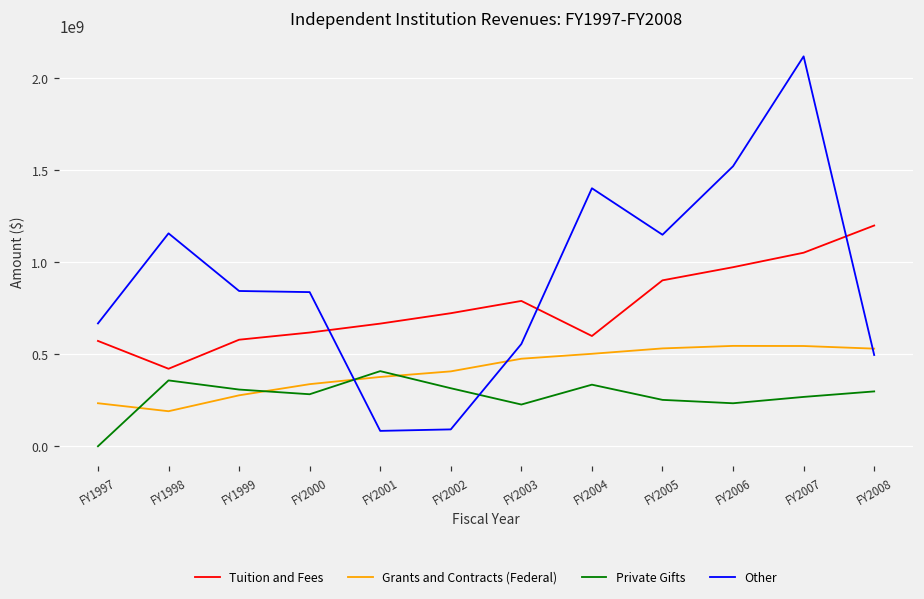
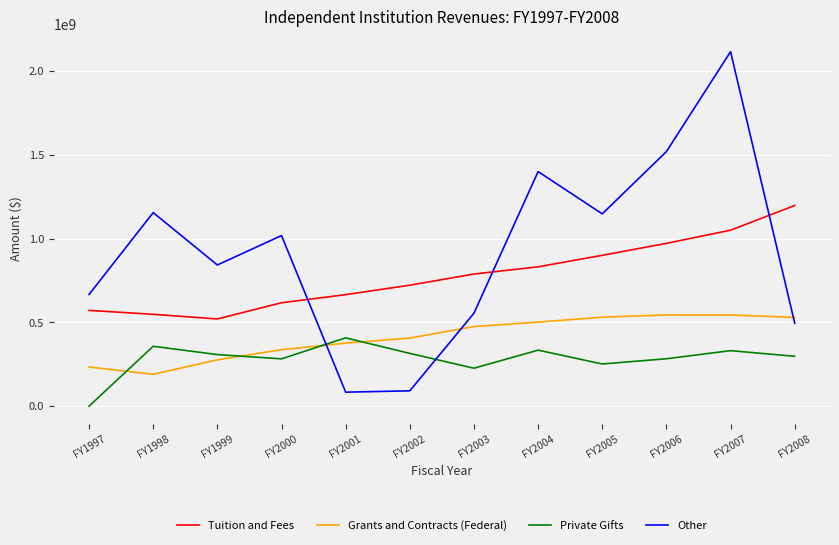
  {
    "Tuition and Fees": {
      "FY1997": 570000000,
-     "FY1998": 420000000,
-     "FY1999": 580000000,
+     "FY1998": 550000000,
+     "FY1999": 520000000,
      "FY2000": 620000000,
      "FY2001": 670000000,
      "FY2002": 720000000,
      "FY2003": 790000000,
-     "FY2004": 600000000,
+     "FY2004": 830000000,
      "FY2005": 900000000,
      "FY2006": 970000000,
      "FY2007": 1050000000,
      "FY2008": 1200000000
    },
    "Grants and Contracts (Federal)": {
      "FY1997": 230000000,
      "FY1998": 190000000,
      "FY1999": 280000000,
      "FY2000": 340000000,
      "FY2001": 380000000,
      "FY2002": 410000000,
      "FY2003": 480000000,
      "FY2004": 500000000,
      "FY2005": 530000000,
      "FY2006": 540000000,
      "FY2007": 540000000,
      "FY2008": 530000000
    },
    "Private Gifts": {
      "FY1997": 0,
      "FY1998": 360000000,
      "FY1999": 310000000,
      "FY2000": 280000000,
      "FY2001": 410000000,
      "FY2002": 310000000,
      "FY2003": 230000000,
      "FY2004": 330000000,
      "FY2005": 250000000,
-     "FY2006": 230000000,
-     "FY2007": 270000000,
+     "FY2006": 280000000,
+     "FY2007": 330000000,
      "FY2008": 300000000
    },
    "Other": {
      "FY1997": 670000000,
      "FY1998": 1160000000,
      "FY1999": 840000000,
-     "FY2000": 840000000,
+     "FY2000": 1020000000,
      "FY2001": 80000000,
      "FY2002": 90000000,
      "FY2003": 560000000,
      "FY2004": 1400000000,
      "FY2005": 1150000000,
      "FY2006": 1520000000,
      "FY2007": 2120000000,
      "FY2008": 500000000
    }
  }
